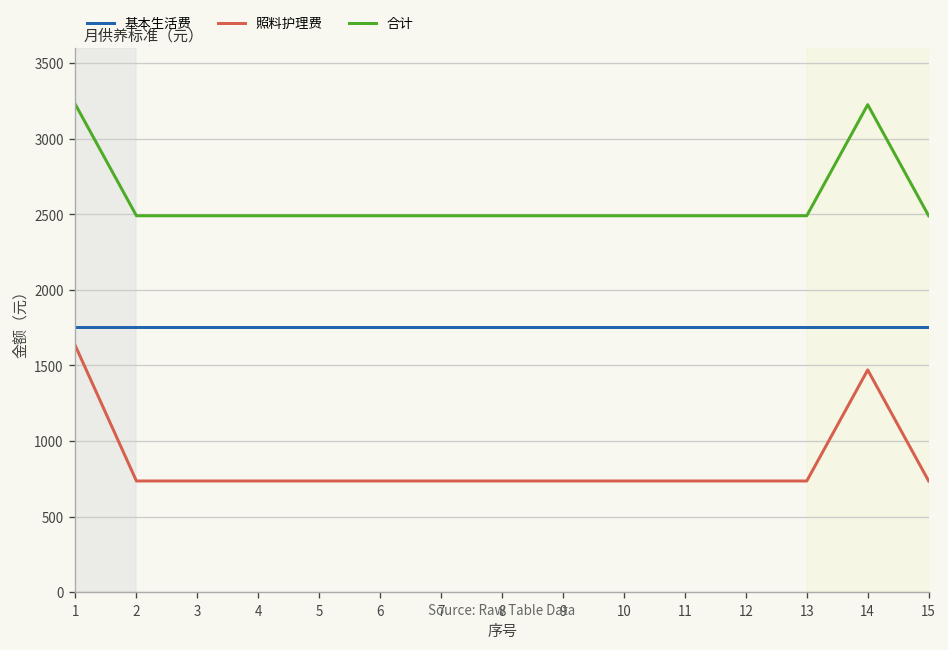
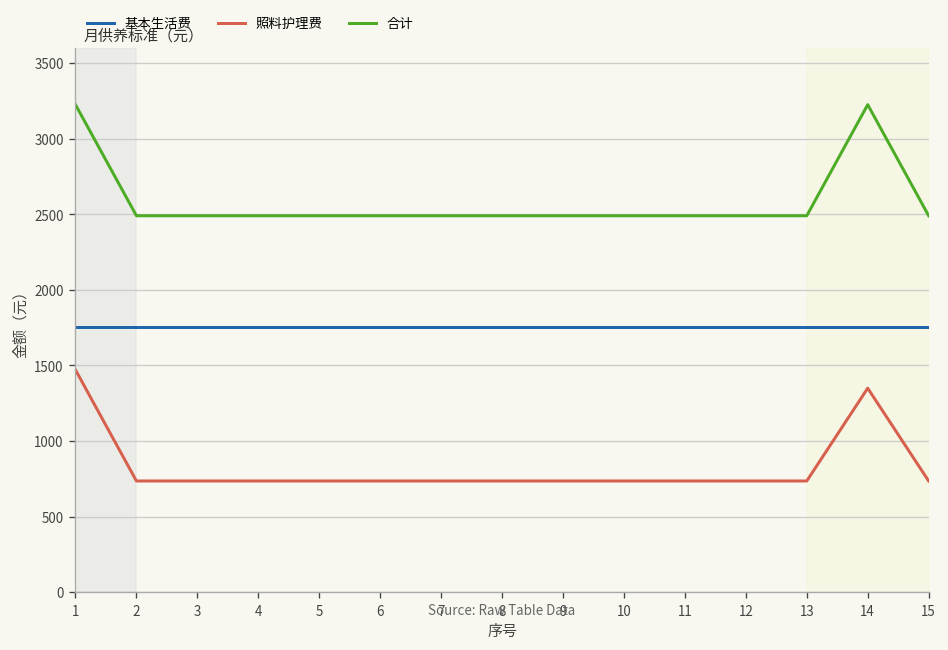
  {
    "基本生活费": {
      "1": 1760,
      "2": 1760,
      "3": 1760,
      "4": 1760,
      "5": 1760,
      "6": 1760,
      "7": 1760,
      "8": 1760,
      "9": 1760,
      "10": 1760,
      "11": 1760,
      "12": 1760,
      "13": 1760,
      "14": 1760,
      "15": 1760
    },
    "照料护理费": {
-     "1": 1630,
+     "1": 1470,
      "2": 740,
      "3": 740,
      "4": 740,
      "5": 740,
      "6": 740,
      "7": 740,
      "8": 740,
      "9": 740,
      "10": 740,
      "11": 740,
      "12": 740,
      "13": 740,
-     "14": 1470,
+     "14": 1350,
      "15": 740
    },
    "合计": {
      "1": 3230,
      "2": 2490,
      "3": 2490,
      "4": 2490,
      "5": 2490,
      "6": 2490,
      "7": 2490,
      "8": 2490,
      "9": 2490,
      "10": 2490,
      "11": 2490,
      "12": 2490,
      "13": 2490,
      "14": 3230,
      "15": 2490
    }
  }
